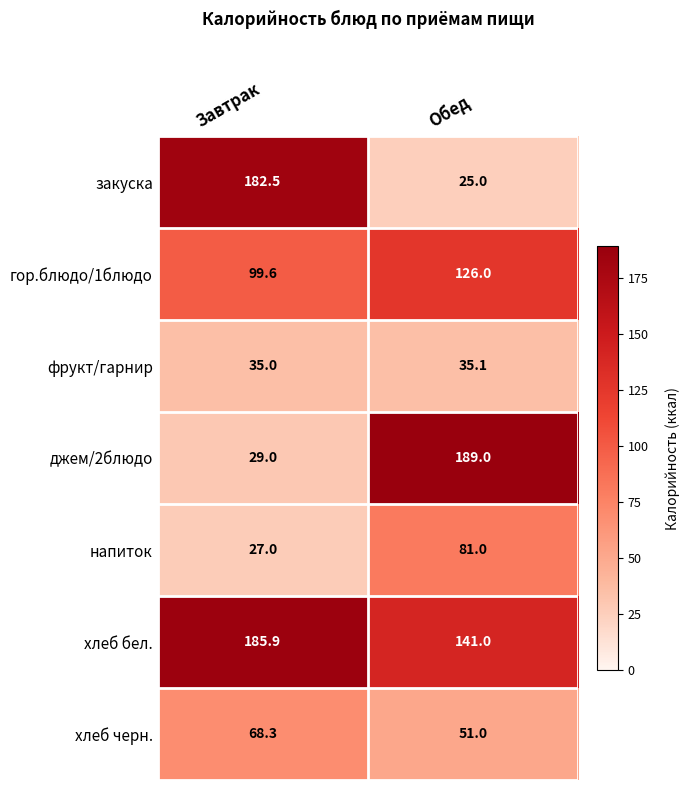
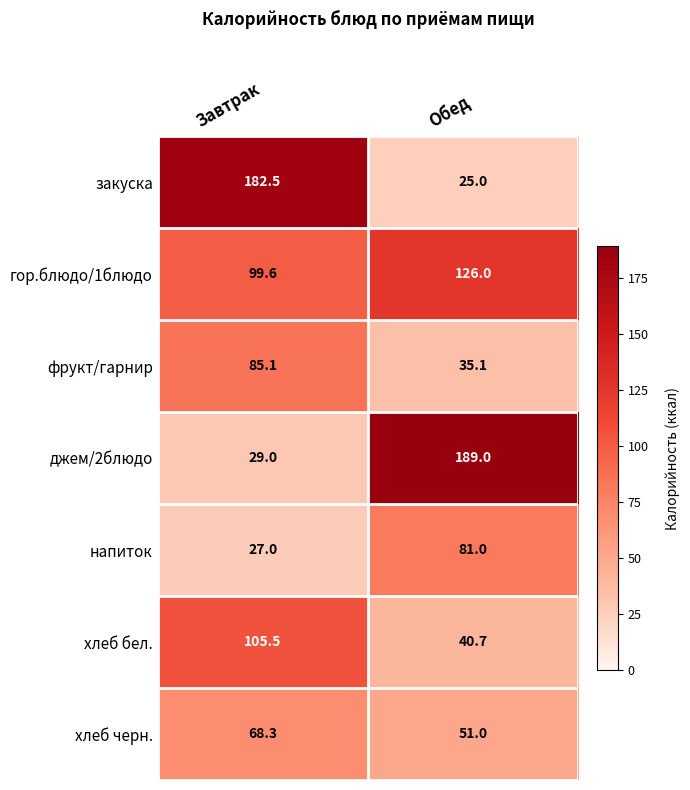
  {
    "закуска": {
      "Завтрак": 182.5,
      "Обед": 25.0
    },
    "гор.блюдо/1блюдо": {
      "Завтрак": 99.6,
      "Обед": 126.0
    },
    "фрукт/гарнир": {
-     "Завтрак": 35.0,
+     "Завтрак": 85.1,
      "Обед": 35.1
    },
    "джем/2блюдо": {
      "Завтрак": 29.0,
      "Обед": 189.0
    },
    "напиток": {
      "Завтрак": 27.0,
      "Обед": 81.0
    },
    "хлеб бел.": {
-     "Завтрак": 185.9,
-     "Обед": 141.0
+     "Завтрак": 105.5,
+     "Обед": 40.7
    },
    "хлеб черн.": {
      "Завтрак": 68.3,
      "Обед": 51.0
    }
  }
